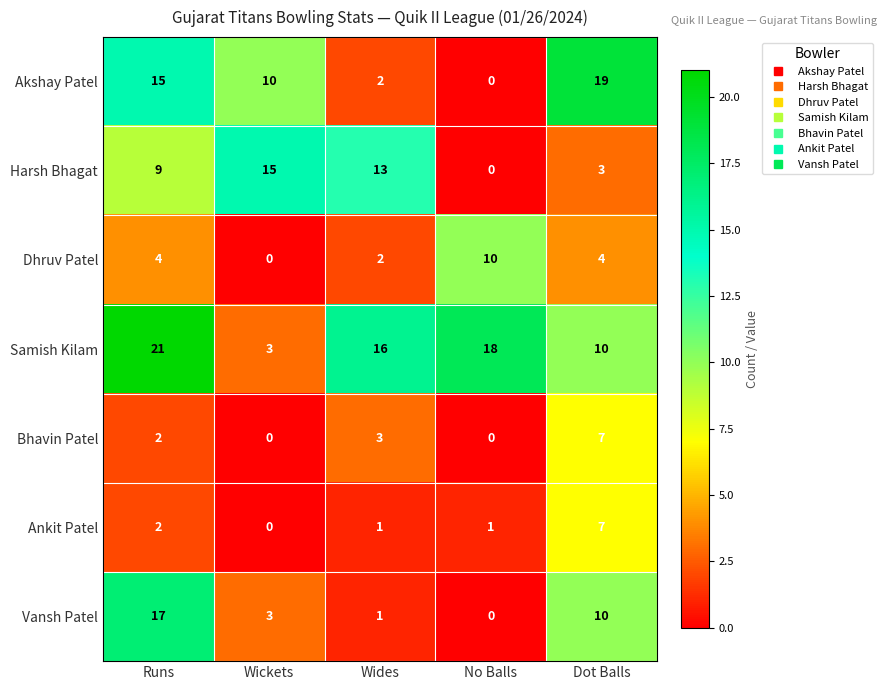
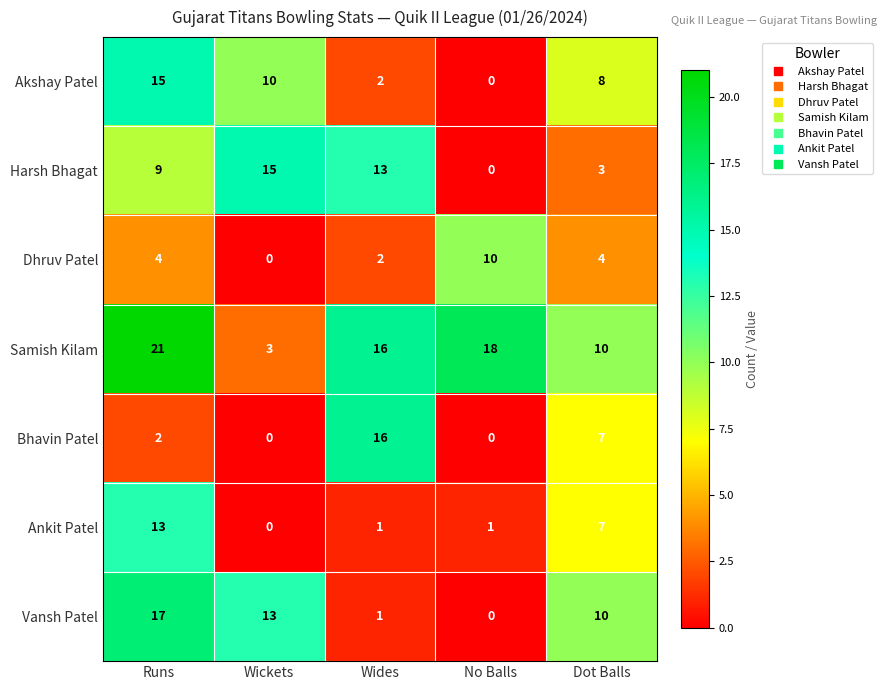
  {
    "Akshay Patel": {
      "Runs": 15,
      "Wickets": 10,
      "Wides": 2,
      "No Balls": 0,
-     "Dot Balls": 19
+     "Dot Balls": 8
    },
    "Harsh Bhagat": {
      "Runs": 9,
      "Wickets": 15,
      "Wides": 13,
      "No Balls": 0,
      "Dot Balls": 3
    },
    "Dhruv Patel": {
      "Runs": 4,
      "Wickets": 0,
      "Wides": 2,
      "No Balls": 10,
      "Dot Balls": 4
    },
    "Samish Kilam": {
      "Runs": 21,
      "Wickets": 3,
      "Wides": 16,
      "No Balls": 18,
      "Dot Balls": 10
    },
    "Bhavin Patel": {
      "Runs": 2,
      "Wickets": 0,
-     "Wides": 3,
+     "Wides": 16,
      "No Balls": 0,
      "Dot Balls": 7
    },
    "Ankit Patel": {
-     "Runs": 2,
+     "Runs": 13,
      "Wickets": 0,
      "Wides": 1,
      "No Balls": 1,
      "Dot Balls": 7
    },
    "Vansh Patel": {
      "Runs": 17,
-     "Wickets": 3,
+     "Wickets": 13,
      "Wides": 1,
      "No Balls": 0,
      "Dot Balls": 10
    }
  }
